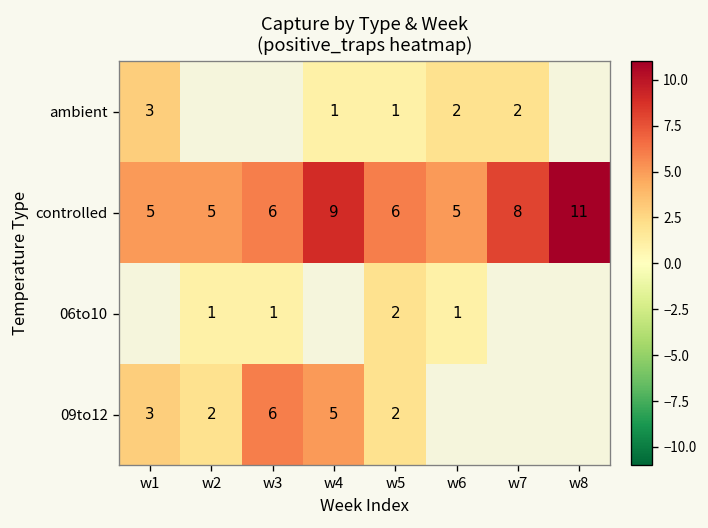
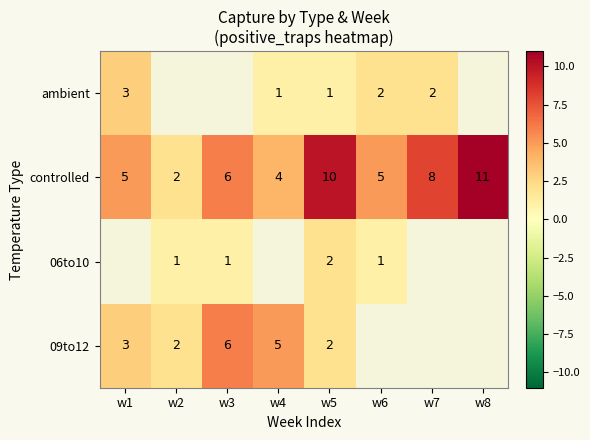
  {
    "ambient": {
      "w1": 3,
      "w4": 1,
      "w5": 1,
      "w6": 2,
      "w7": 2
    },
    "controlled": {
      "w1": 5,
-     "w2": 5,
+     "w2": 2,
      "w3": 6,
-     "w4": 9,
-     "w5": 6,
+     "w4": 4,
+     "w5": 10,
      "w6": 5,
      "w7": 8,
      "w8": 11
    },
    "06to10": {
      "w2": 1,
      "w3": 1,
      "w5": 2,
      "w6": 1
    },
    "09to12": {
      "w1": 3,
      "w2": 2,
      "w3": 6,
      "w4": 5,
      "w5": 2
    }
  }
